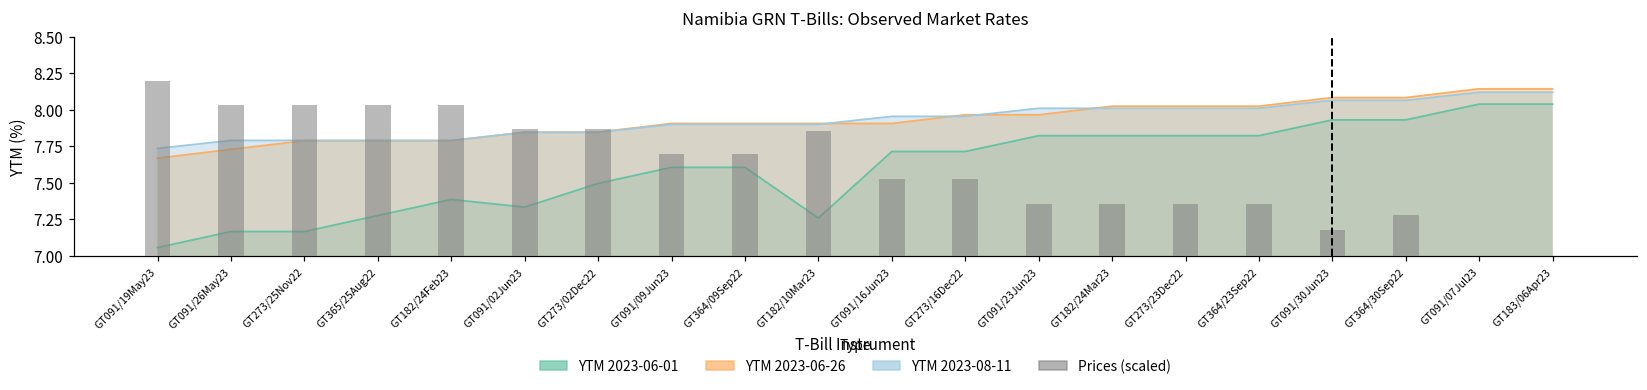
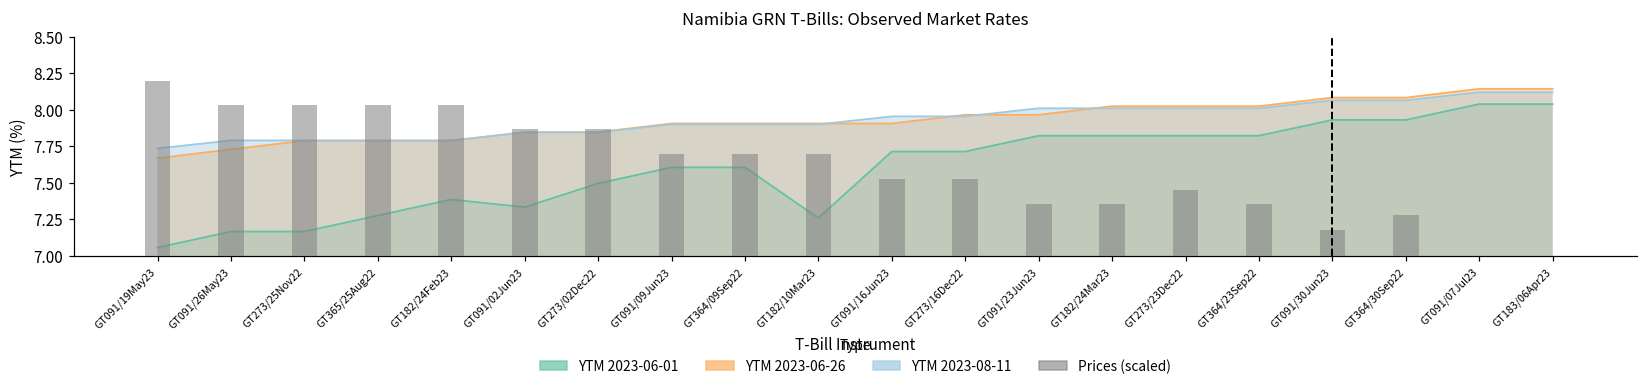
  {
    "YTM 2023-06-01": {
      "GT091/19May23": 7.06,
      "GT091/26May23": 7.17,
      "GT273/25Nov22": 7.17,
      "GT365/25Aug22": 7.28,
      "GT182/24Feb23": 7.39,
      "GT091/02Jun23": 7.33,
      "GT273/02Dec22": 7.50,
      "GT091/09Jun23": 7.61,
      "GT364/09Sep22": 7.61,
      "GT182/10Mar23": 7.26,
      "GT091/16Jun23": 7.71,
      "GT273/16Dec22": 7.71,
      "GT091/23Jun23": 7.82,
      "GT182/24Mar23": 7.82,
      "GT273/23Dec22": 7.82,
      "GT364/23Sep22": 7.82,
      "GT091/30Jun23": 7.93,
      "GT364/30Sep22": 7.93,
      "GT091/07Jul23": 8.04,
      "GT183/06Apr23": 8.04
    },
    "Prices (scaled)": {
      "GT091/19May23": 8.20,
      "GT091/26May23": 8.03,
      "GT273/25Nov22": 8.03,
      "GT365/25Aug22": 8.03,
      "GT182/24Feb23": 8.03,
      "GT091/02Jun23": 7.87,
      "GT273/02Dec22": 7.87,
      "GT091/09Jun23": 7.70,
      "GT364/09Sep22": 7.70,
-     "GT182/10Mar23": 7.86,
+     "GT182/10Mar23": 7.70,
      "GT091/16Jun23": 7.52,
      "GT273/16Dec22": 7.52,
      "GT091/23Jun23": 7.35,
      "GT182/24Mar23": 7.35,
-     "GT273/23Dec22": 7.35,
+     "GT273/23Dec22": 7.45,
      "GT364/23Sep22": 7.35,
      "GT091/30Jun23": 7.18,
      "GT364/30Sep22": 7.28,
      "GT091/07Jul23": 7.00,
      "GT183/06Apr23": 7.00
    },
    "YTM 2023-06-26": {
      "GT091/19May23": 7.67,
      "GT091/26May23": 7.73,
      "GT091/16Jun23": 7.91,
      "GT091/23Jun23": 7.97,
      "GT091/07Jul23": 8.14,
      "GT183/06Apr23": 8.14
    },
    "YTM 2023-08-11": {
      "GT091/19May23": 7.74,
      "GT091/26May23": 7.79,
      "GT091/16Jun23": 7.96,
      "GT091/23Jun23": 8.01,
      "GT091/07Jul23": 8.12,
      "GT183/06Apr23": 8.12
    }
  }
